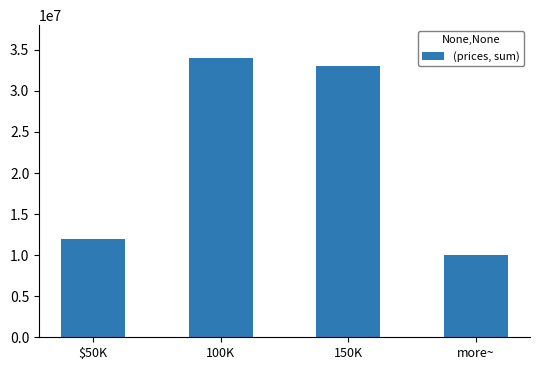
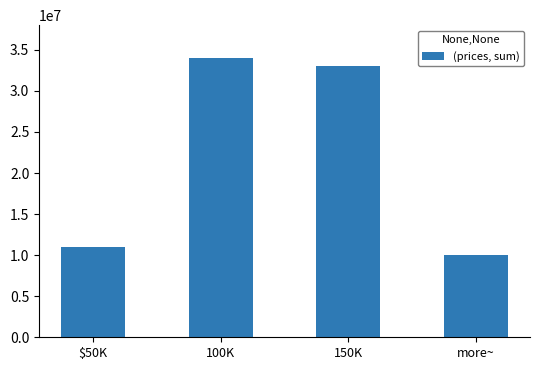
  {
-   "$50K": 12000000,
+   "$50K": 11000000,
    "100K": 34000000,
    "150K": 33000000,
    "more~": 10000000
  }
